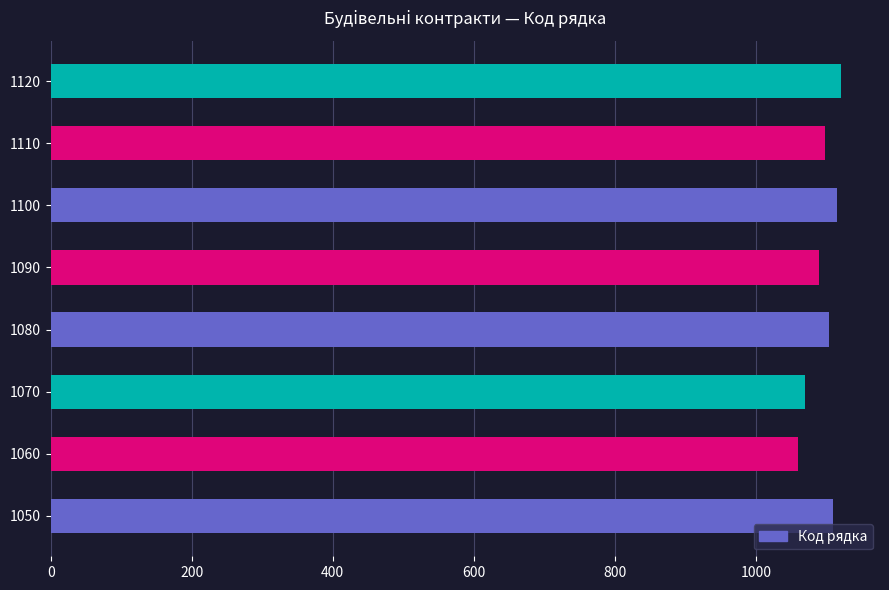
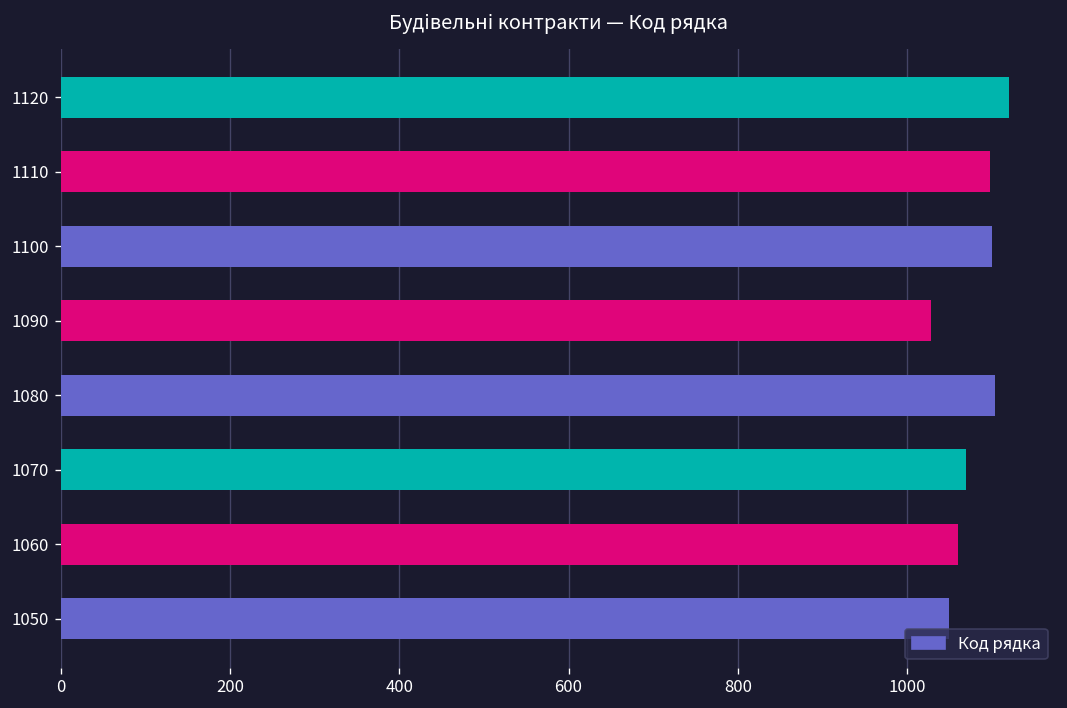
  {
    "1120": 1120,
    "1110": 1100,
-   "1100": 1120,
-   "1090": 1090,
+   "1100": 1100,
+   "1090": 1030,
    "1080": 1100,
    "1070": 1070,
    "1060": 1060,
-   "1050": 1110
+   "1050": 1050
  }
